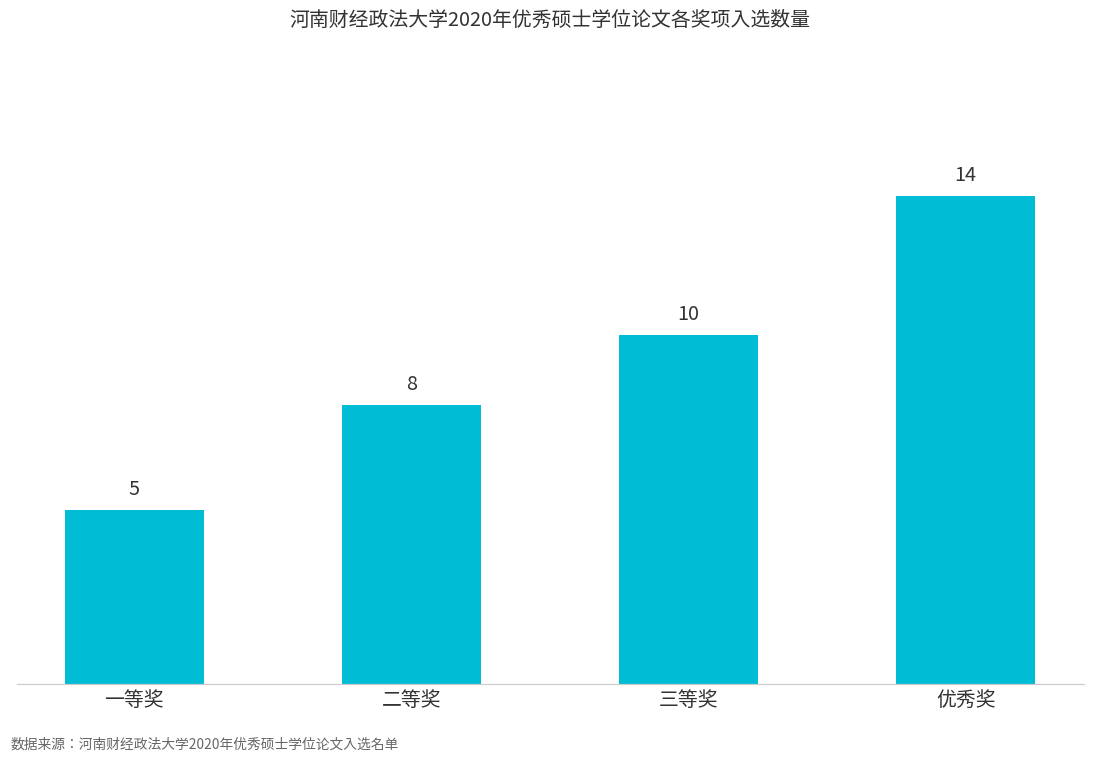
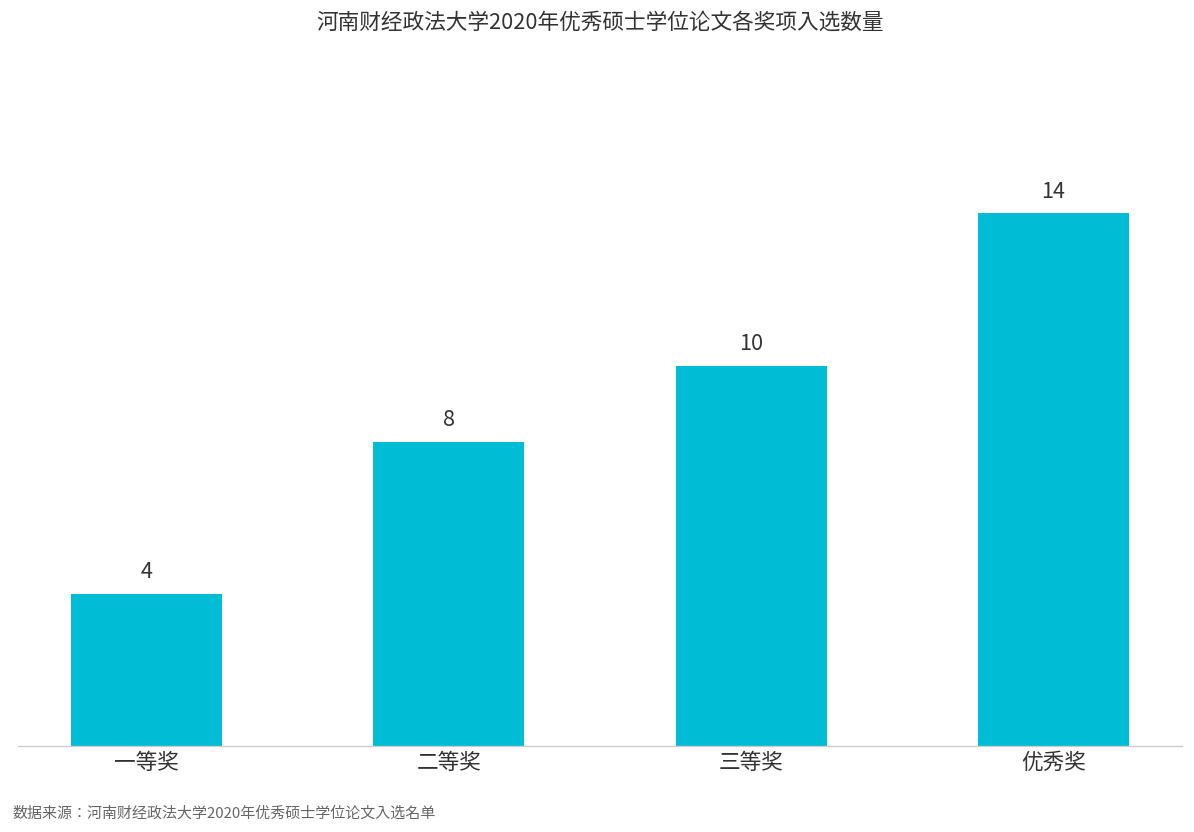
  {
-   "一等奖": 5,
+   "一等奖": 4,
    "二等奖": 8,
    "三等奖": 10,
    "优秀奖": 14
  }
